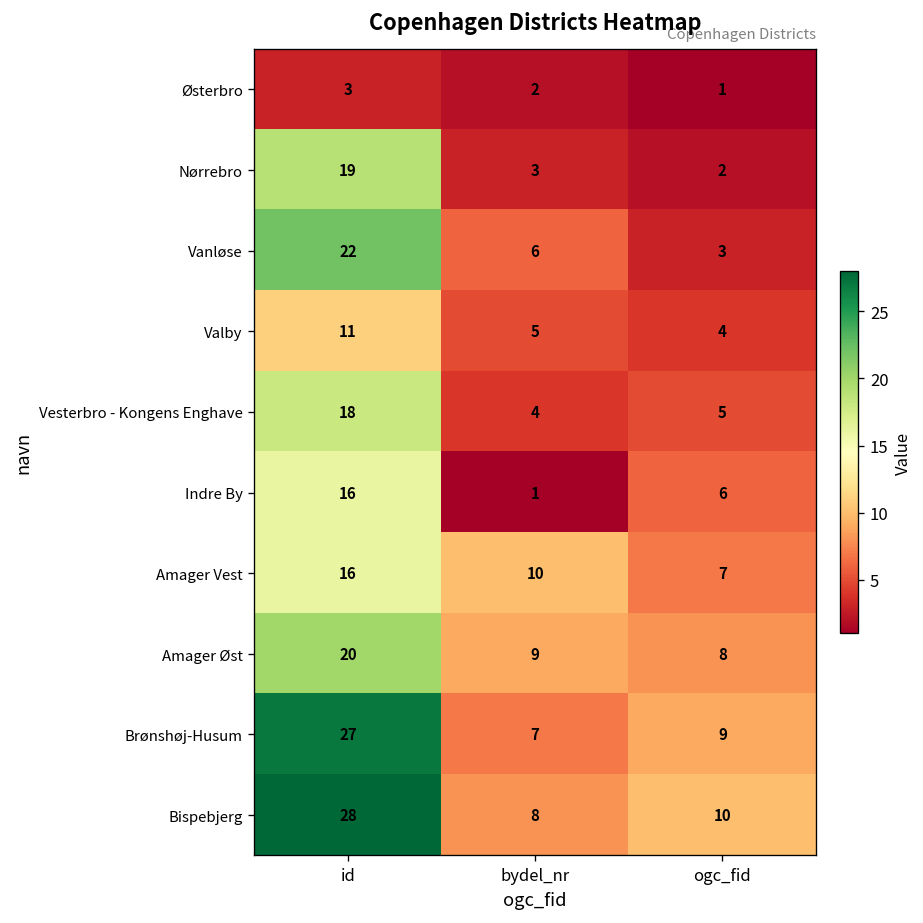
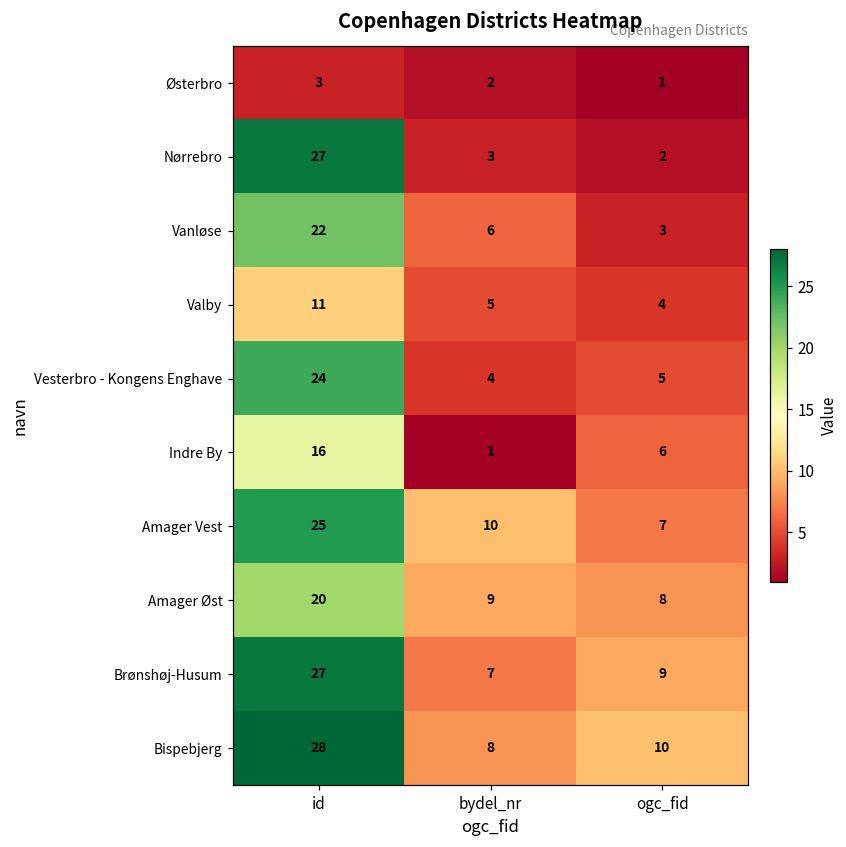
  {
    "Østerbro": {
      "id": 3,
      "bydel_nr": 2,
      "ogc_fid": 1
    },
    "Nørrebro": {
-     "id": 19,
+     "id": 27,
      "bydel_nr": 3,
      "ogc_fid": 2
    },
    "Vanløse": {
      "id": 22,
      "bydel_nr": 6,
      "ogc_fid": 3
    },
    "Valby": {
      "id": 11,
      "bydel_nr": 5,
      "ogc_fid": 4
    },
    "Vesterbro - Kongens Enghave": {
-     "id": 18,
+     "id": 24,
      "bydel_nr": 4,
      "ogc_fid": 5
    },
    "Indre By": {
      "id": 16,
      "bydel_nr": 1,
      "ogc_fid": 6
    },
    "Amager Vest": {
-     "id": 16,
+     "id": 25,
      "bydel_nr": 10,
      "ogc_fid": 7
    },
    "Amager Øst": {
      "id": 20,
      "bydel_nr": 9,
      "ogc_fid": 8
    },
    "Brønshøj-Husum": {
      "id": 27,
      "bydel_nr": 7,
      "ogc_fid": 9
    },
    "Bispebjerg": {
      "id": 28,
      "bydel_nr": 8,
      "ogc_fid": 10
    }
  }
